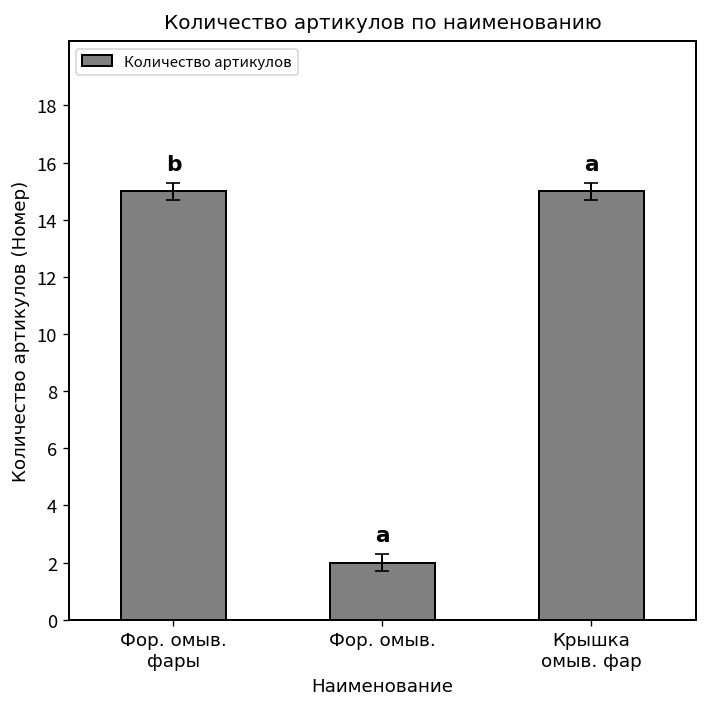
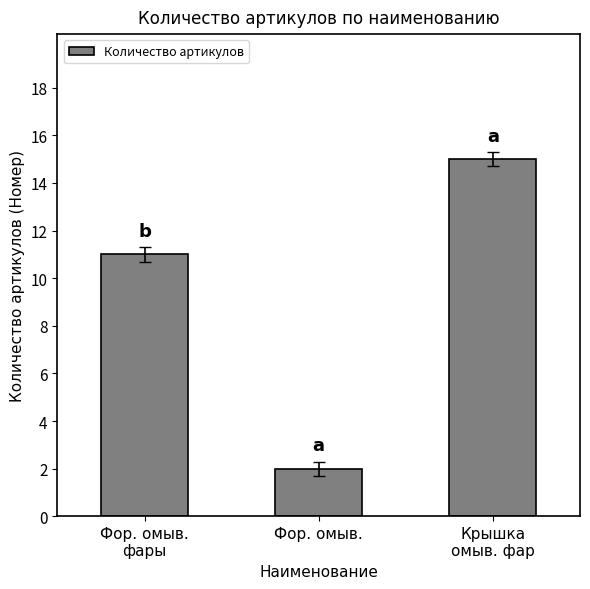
  {
    "Количество артикулов": {
-     "Фор. омыв. фары": 15,
+     "Фор. омыв. фары": 11,
      "Фор. омыв.": 2,
      "Крышка омыв. фар": 15
    }
  }
